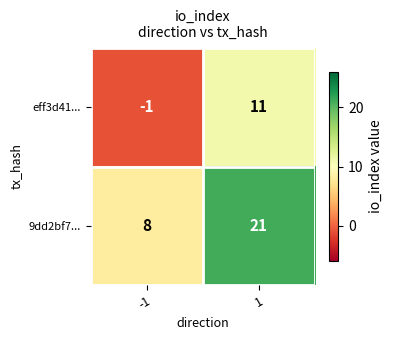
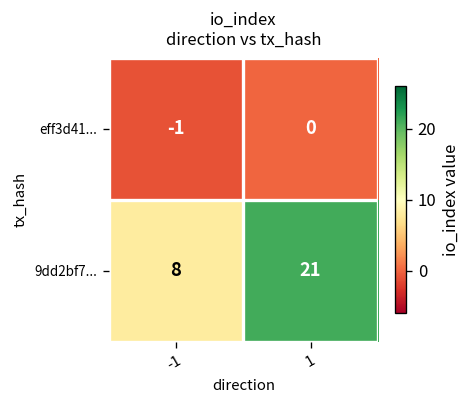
  {
    "eff3d41...": {
      "-1": -1,
-     "1": 11
+     "1": 0
    },
    "9dd2bf7...": {
      "-1": 8,
      "1": 21
    }
  }
